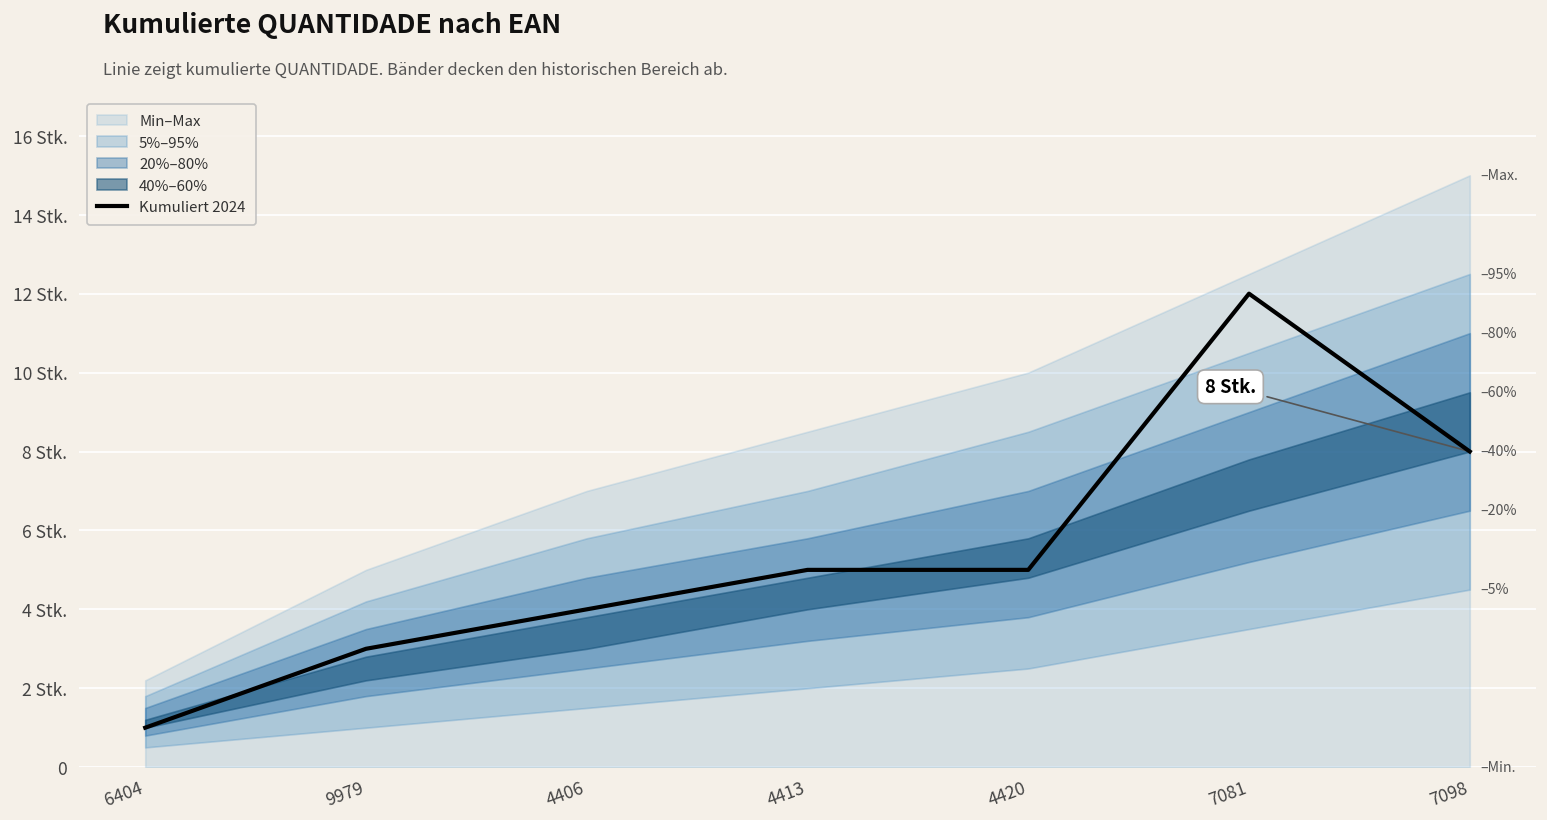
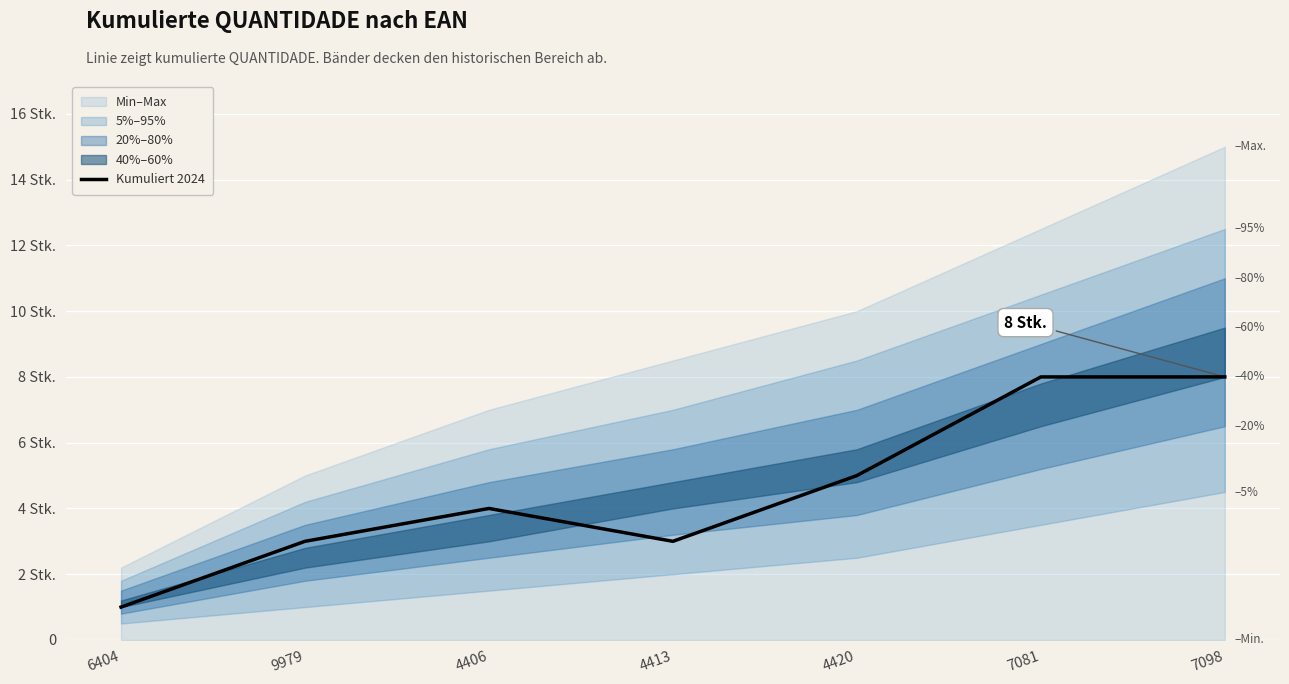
  {
    "Kumuliert 2024": {
      "6404": "1 Stk.",
      "9979": "3 Stk.",
      "4406": "4 Stk.",
-     "4413": "5 Stk.",
+     "4413": "3 Stk.",
      "4420": "5 Stk.",
-     "7081": "12 Stk."
+     "7081": "8 Stk."
    }
  }
